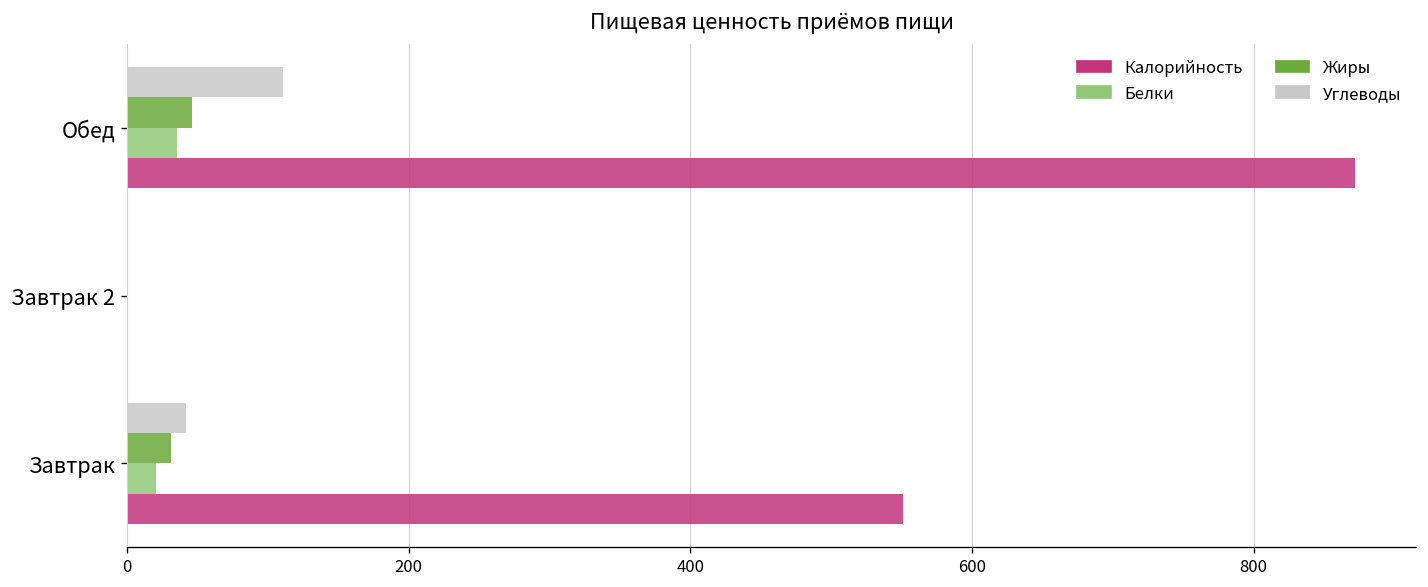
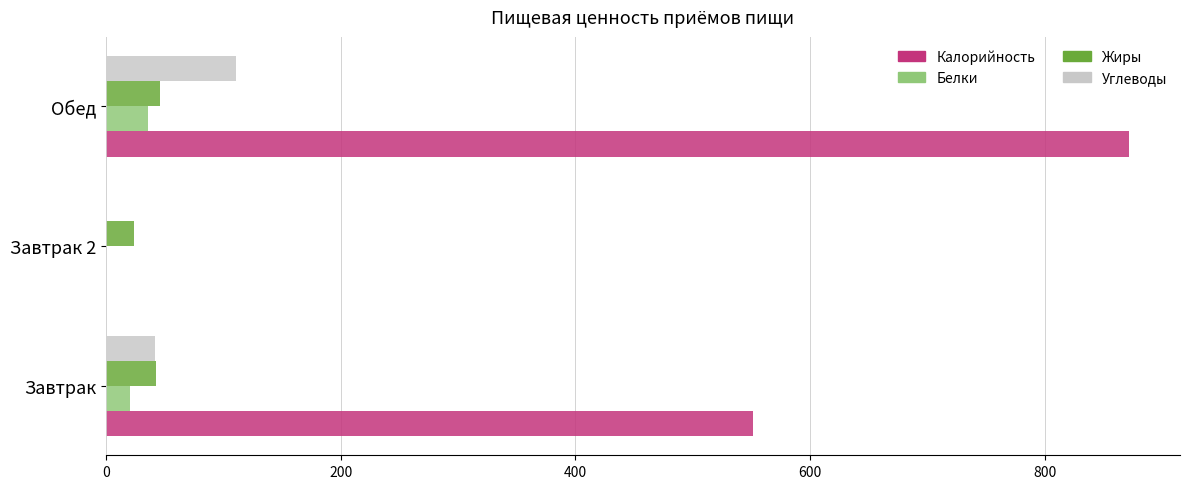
  {
    "Калорийность": {
      "Обед": 872,
      "Завтрак 2": 0,
      "Завтрак": 551
    },
    "Белки": {
      "Обед": 36,
      "Завтрак 2": 0,
      "Завтрак": 21
    },
    "Жиры": {
      "Обед": 46,
-     "Завтрак 2": 0,
-     "Завтрак": 31
+     "Завтрак 2": 24,
+     "Завтрак": 43
    },
    "Углеводы": {
      "Обед": 111,
      "Завтрак 2": 0,
      "Завтрак": 42
    }
  }
